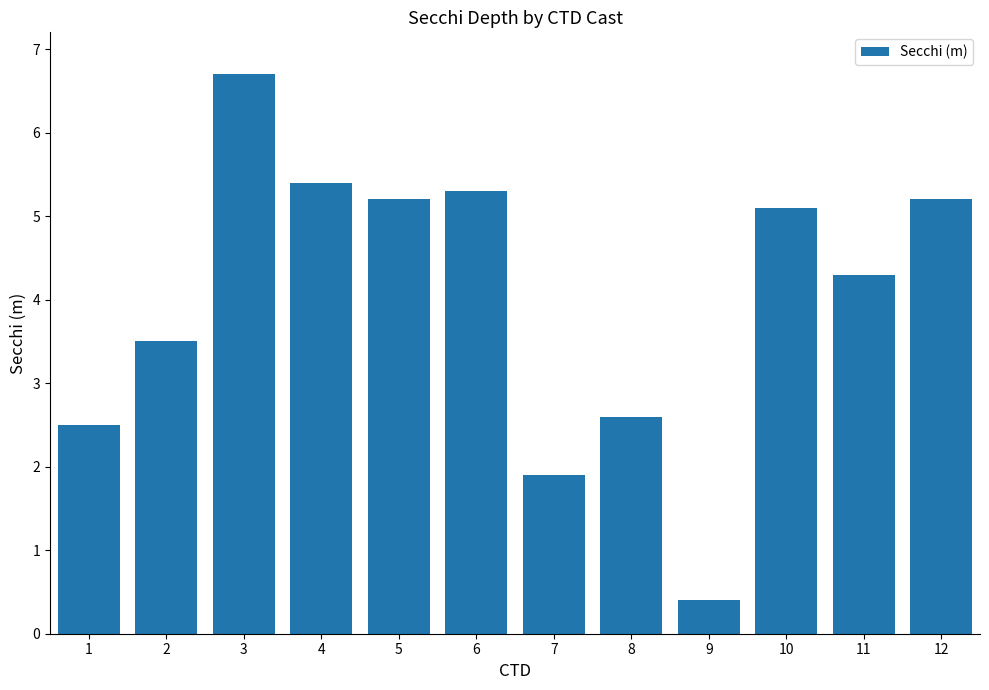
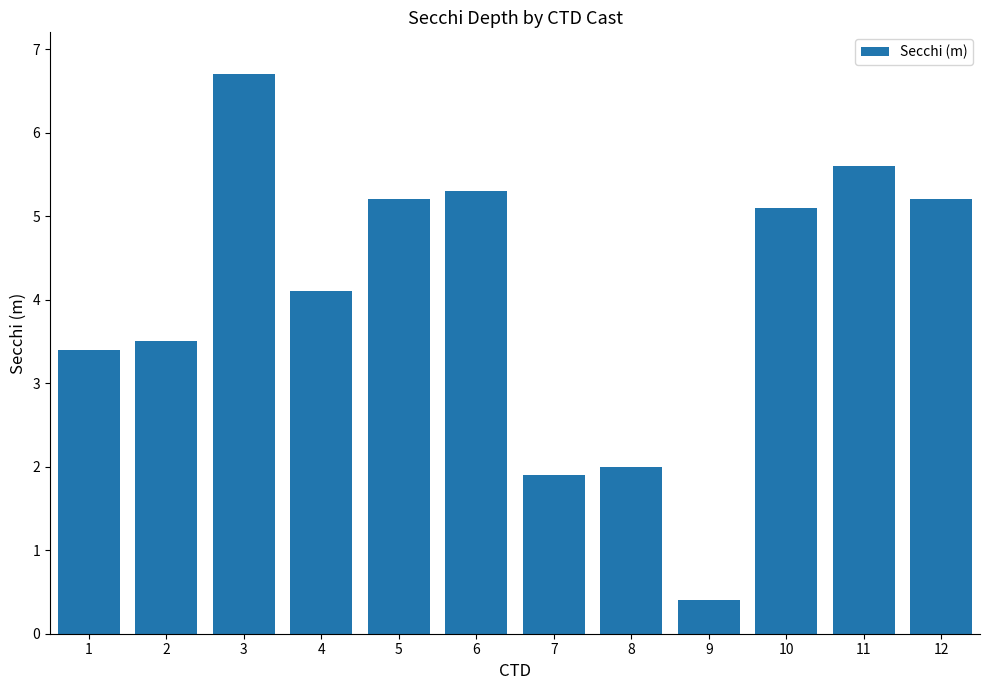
  {
-   "1": 2.5,
+   "1": 3.4,
    "2": 3.5,
    "3": 6.7,
-   "4": 5.4,
+   "4": 4.1,
    "5": 5.2,
    "6": 5.3,
    "7": 1.9,
-   "8": 2.6,
+   "8": 2.0,
    "9": 0.4,
    "10": 5.1,
-   "11": 4.3,
+   "11": 5.6,
    "12": 5.2
  }
